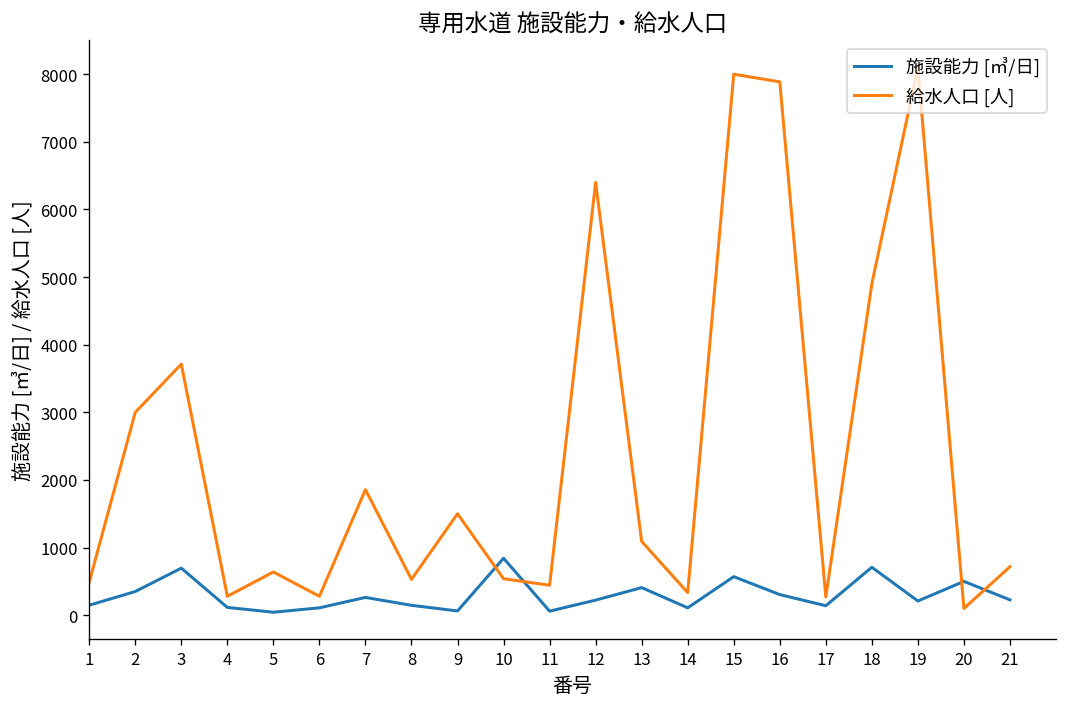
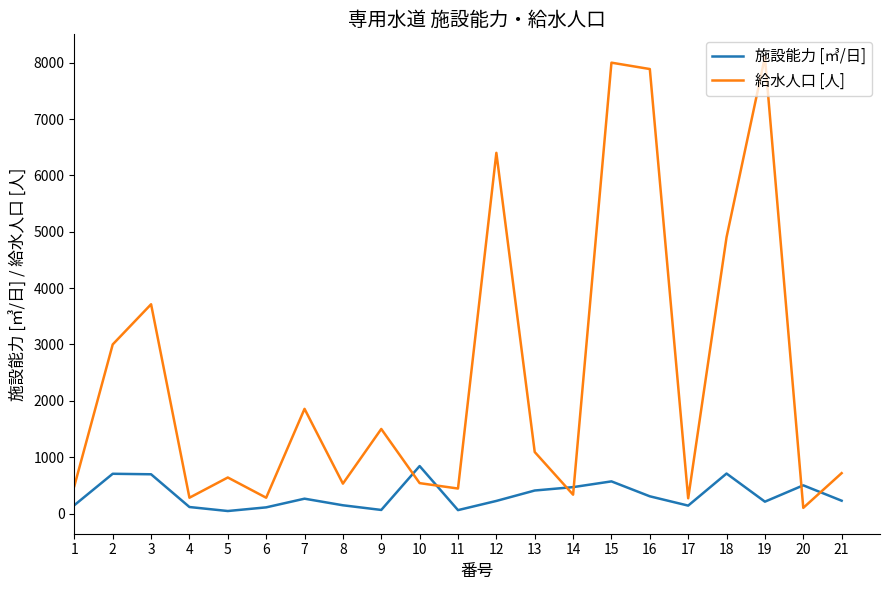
  {
    "施設能力 [㎥/日]": {
      "1": 100,
-     "2": 400,
+     "2": 700,
      "3": 700,
      "4": 100,
      "5": 0,
      "6": 100,
      "7": 300,
      "8": 100,
      "9": 100,
      "10": 800,
      "11": 100,
      "12": 200,
      "13": 400,
-     "14": 100,
+     "14": 500,
      "15": 600,
      "16": 300,
      "17": 100,
      "18": 700,
      "19": 200,
      "20": 500,
      "21": 200
    },
    "給水人口 [人]": {
      "1": 500,
      "2": 3000,
      "3": 3700,
      "4": 300,
      "5": 600,
      "6": 300,
      "7": 1900,
      "8": 500,
      "9": 1500,
      "10": 500,
      "11": 400,
      "12": 6400,
      "13": 1100,
      "14": 300,
      "15": 8000,
      "16": 7900,
      "17": 300,
      "18": 4900,
      "20": 100,
      "21": 700
    }
  }
